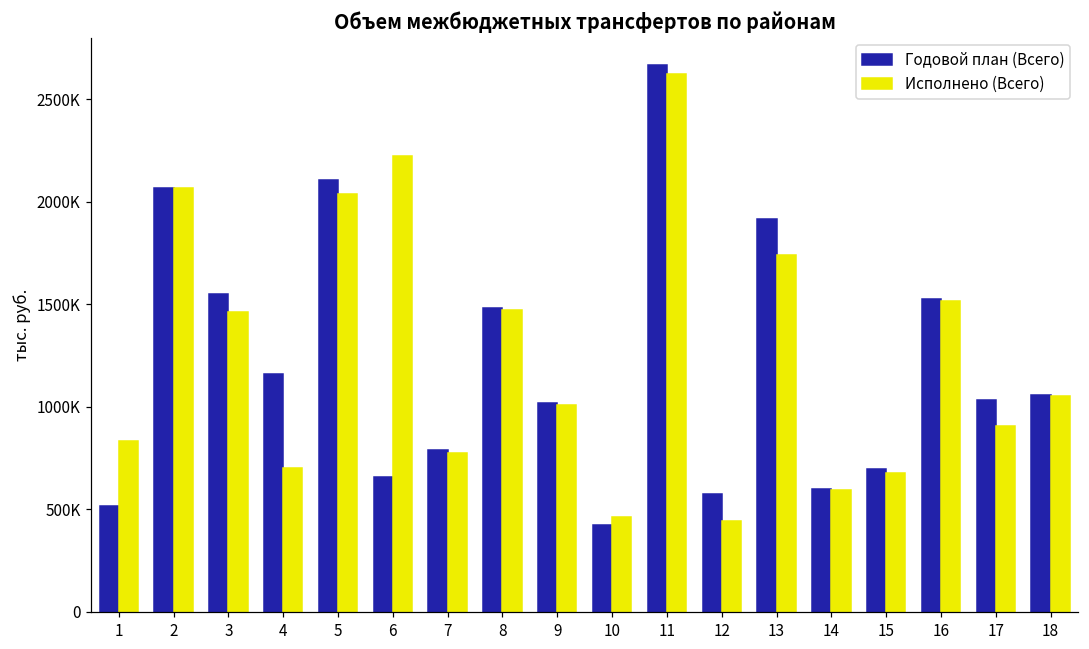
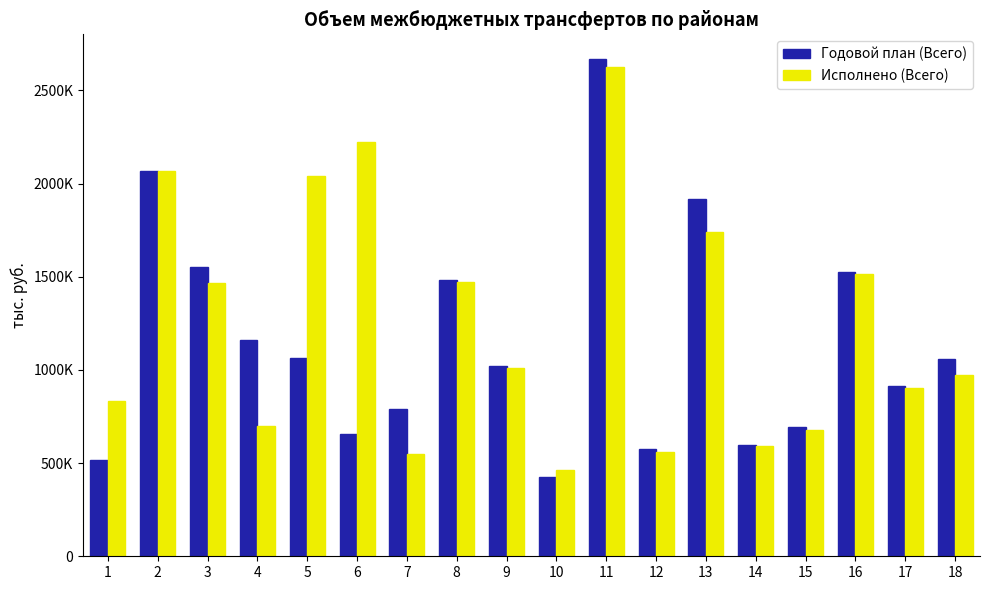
  {
    "Годовой план (Всего)": {
      "1": 520000,
      "2": 2070000,
      "3": 1550000,
      "4": 1160000,
-     "5": 2110000,
+     "5": 1070000,
      "6": 660000,
      "7": 790000,
      "8": 1480000,
      "9": 1020000,
      "10": 430000,
      "11": 2670000,
      "12": 580000,
      "13": 1920000,
      "14": 600000,
      "15": 700000,
      "16": 1520000,
-     "17": 1030000,
+     "17": 910000,
      "18": 1060000
    },
    "Исполнено (Всего)": {
      "1": 830000,
      "2": 2070000,
      "3": 1460000,
      "4": 700000,
      "5": 2040000,
      "6": 2220000,
-     "7": 770000,
+     "7": 550000,
      "8": 1470000,
      "9": 1010000,
      "10": 460000,
      "11": 2620000,
-     "12": 440000,
+     "12": 560000,
      "13": 1740000,
      "14": 590000,
      "15": 680000,
      "16": 1520000,
      "17": 910000,
-     "18": 1060000
+     "18": 970000
    }
  }
